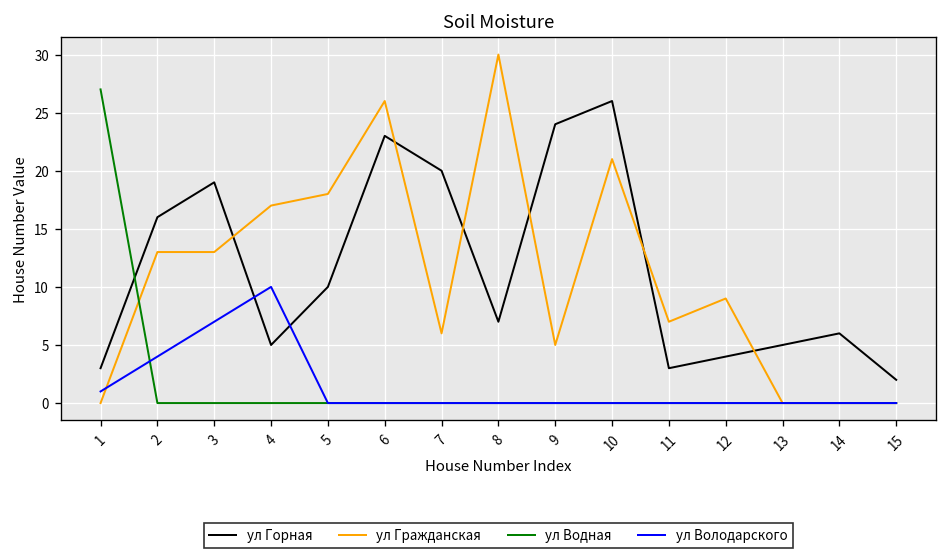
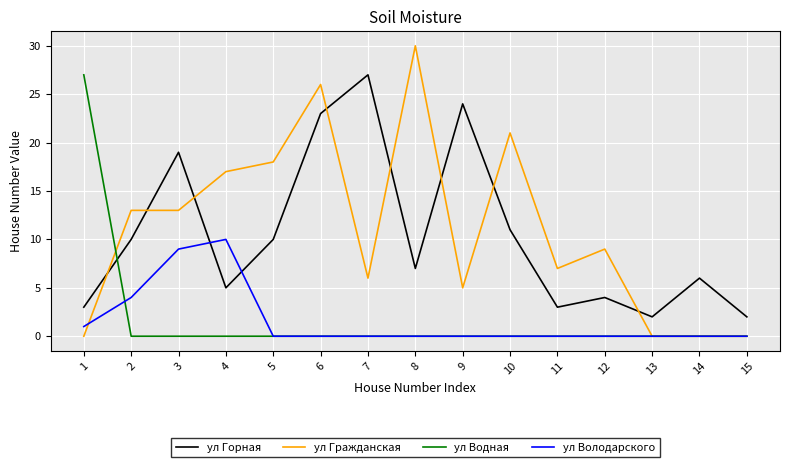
  {
    "ул Горная": {
      "1": 3,
-     "2": 16,
+     "2": 10,
      "3": 19,
      "4": 5,
      "5": 10,
      "6": 23,
-     "7": 20,
+     "7": 27,
      "8": 7,
      "9": 24,
-     "10": 26,
+     "10": 11,
      "11": 3,
      "12": 4,
-     "13": 5,
+     "13": 2,
      "14": 6,
      "15": 2
    },
    "ул Гражданская": {
      "1": 0,
      "2": 13,
      "3": 13,
      "4": 17,
      "5": 18,
      "6": 26,
      "7": 6,
      "8": 30,
      "9": 5,
      "10": 21,
      "11": 7,
      "12": 9
    },
    "ул Водная": {
      "1": 27,
      "2": 0,
      "3": 0,
      "4": 0
    },
    "ул Володарского": {
      "1": 1,
      "2": 4,
-     "3": 7,
+     "3": 9,
      "4": 10
    }
  }
